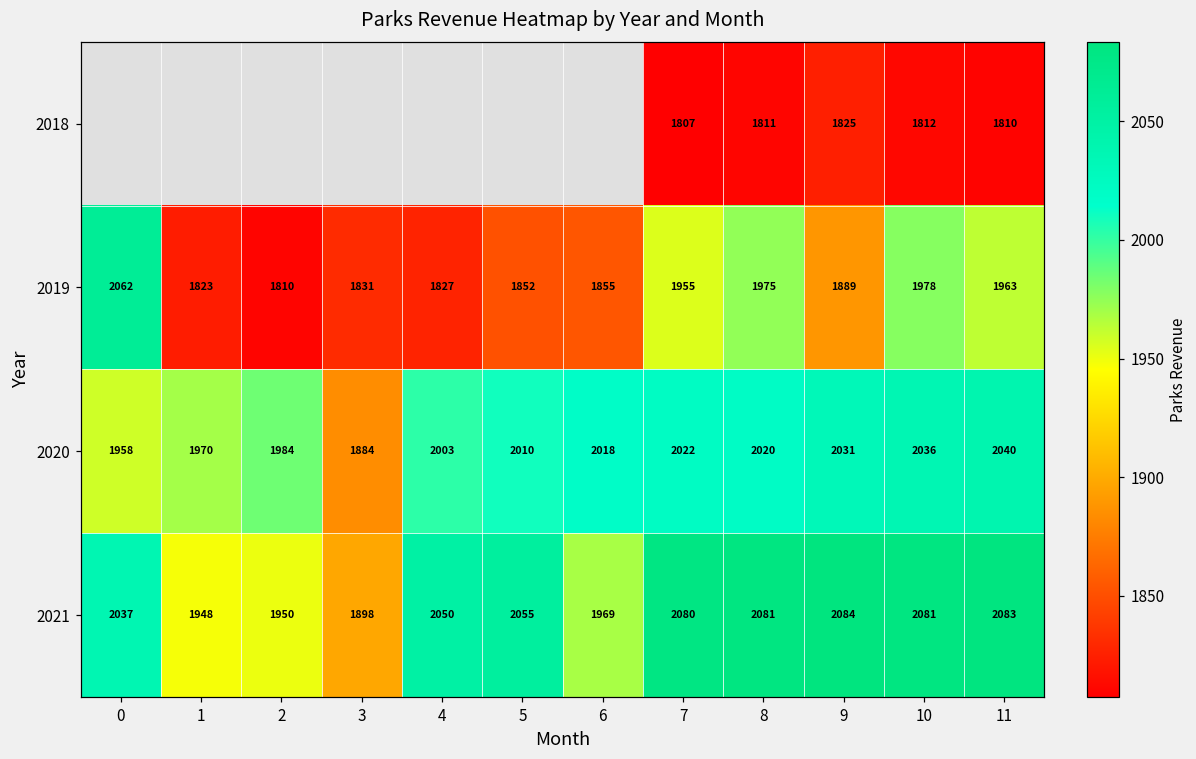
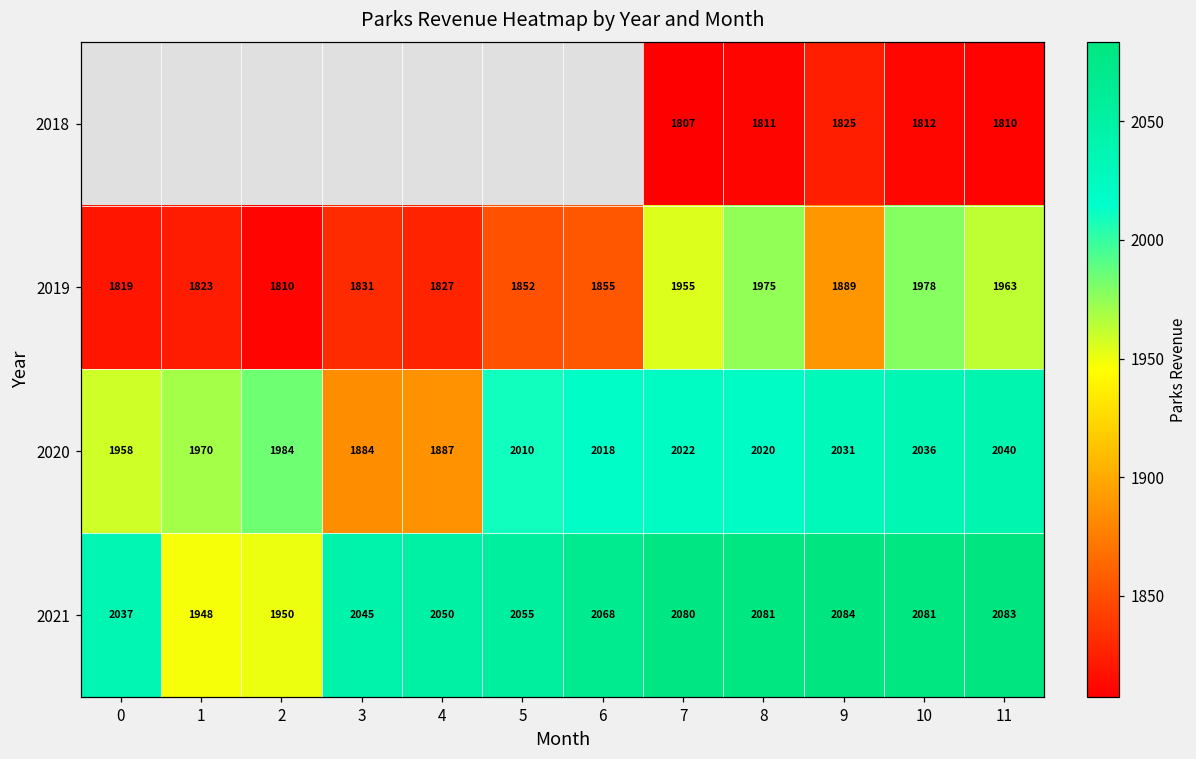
  {
    "2018": {
      "7": 1807,
      "8": 1811,
      "9": 1825,
      "10": 1812,
      "11": 1810
    },
    "2019": {
-     "0": 2062,
+     "0": 1819,
      "1": 1823,
      "2": 1810,
      "3": 1831,
      "4": 1827,
      "5": 1852,
      "6": 1855,
      "7": 1955,
      "8": 1975,
      "9": 1889,
      "10": 1978,
      "11": 1963
    },
    "2020": {
      "0": 1958,
      "1": 1970,
      "2": 1984,
      "3": 1884,
-     "4": 2003,
+     "4": 1887,
      "5": 2010,
      "6": 2018,
      "7": 2022,
      "8": 2020,
      "9": 2031,
      "10": 2036,
      "11": 2040
    },
    "2021": {
      "0": 2037,
      "1": 1948,
      "2": 1950,
-     "3": 1898,
+     "3": 2045,
      "4": 2050,
      "5": 2055,
-     "6": 1969,
+     "6": 2068,
      "7": 2080,
      "8": 2081,
      "9": 2084,
      "10": 2081,
      "11": 2083
    }
  }
